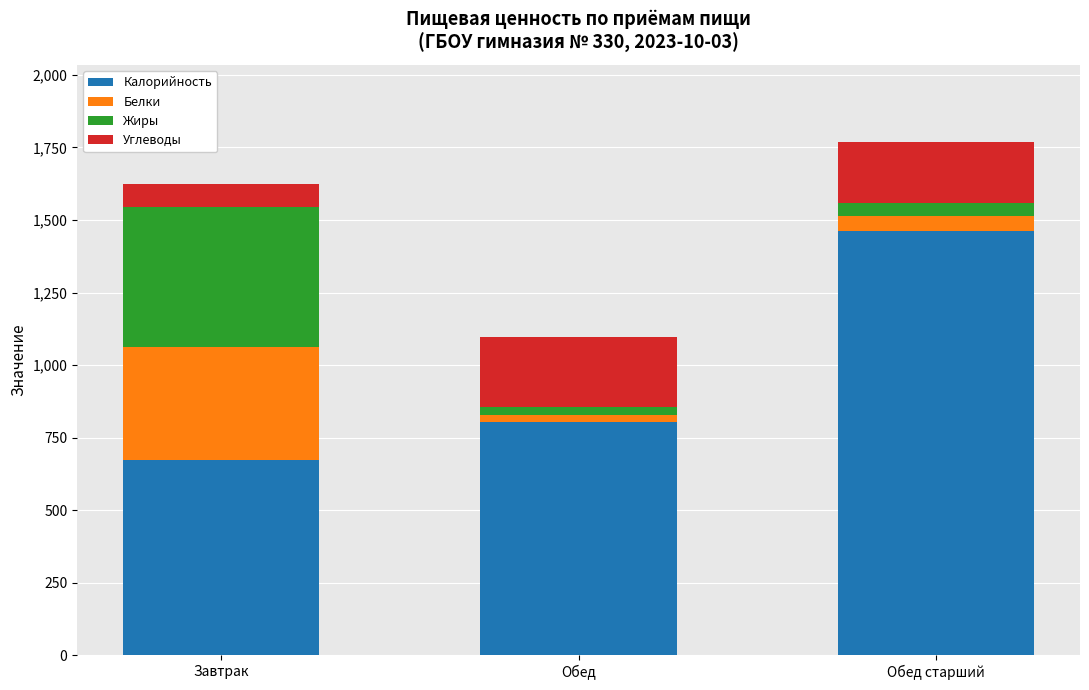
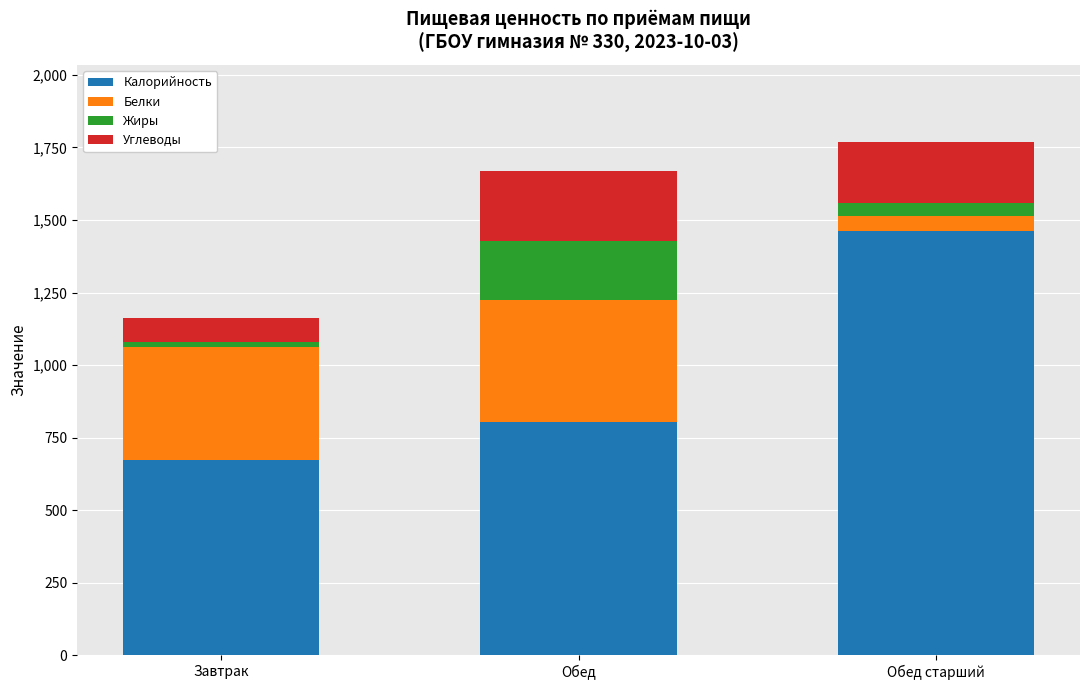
  {
    "Калорийность": {
      "Завтрак": "670",
      "Обед": "800",
      "Обед старший": "1,460"
    },
    "Белки": {
      "Завтрак": "390",
-     "Обед": "30",
+     "Обед": "420",
      "Обед старший": "50"
    },
    "Жиры": {
-     "Завтрак": "480",
-     "Обед": "30",
+     "Завтрак": "20",
+     "Обед": "200",
      "Обед старший": "50"
    },
    "Углеводы": {
      "Завтрак": "80",
      "Обед": "240",
      "Обед старший": "210"
    }
  }
